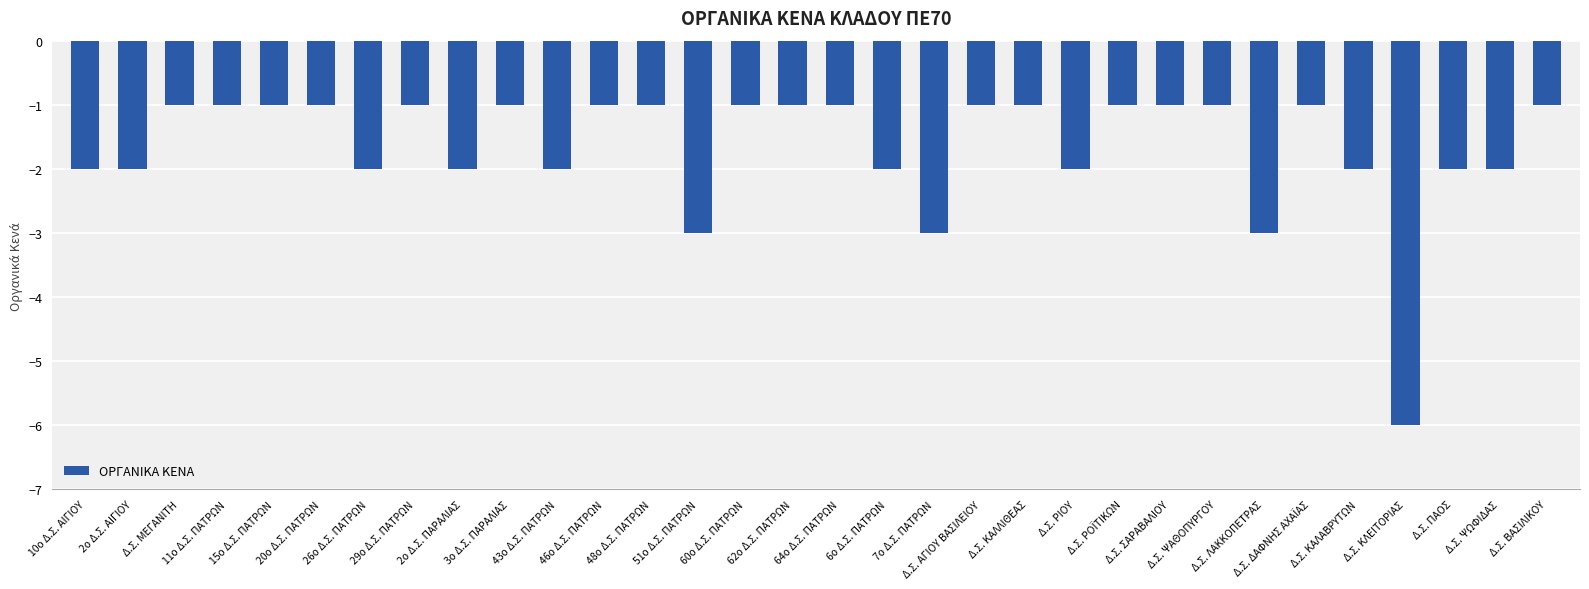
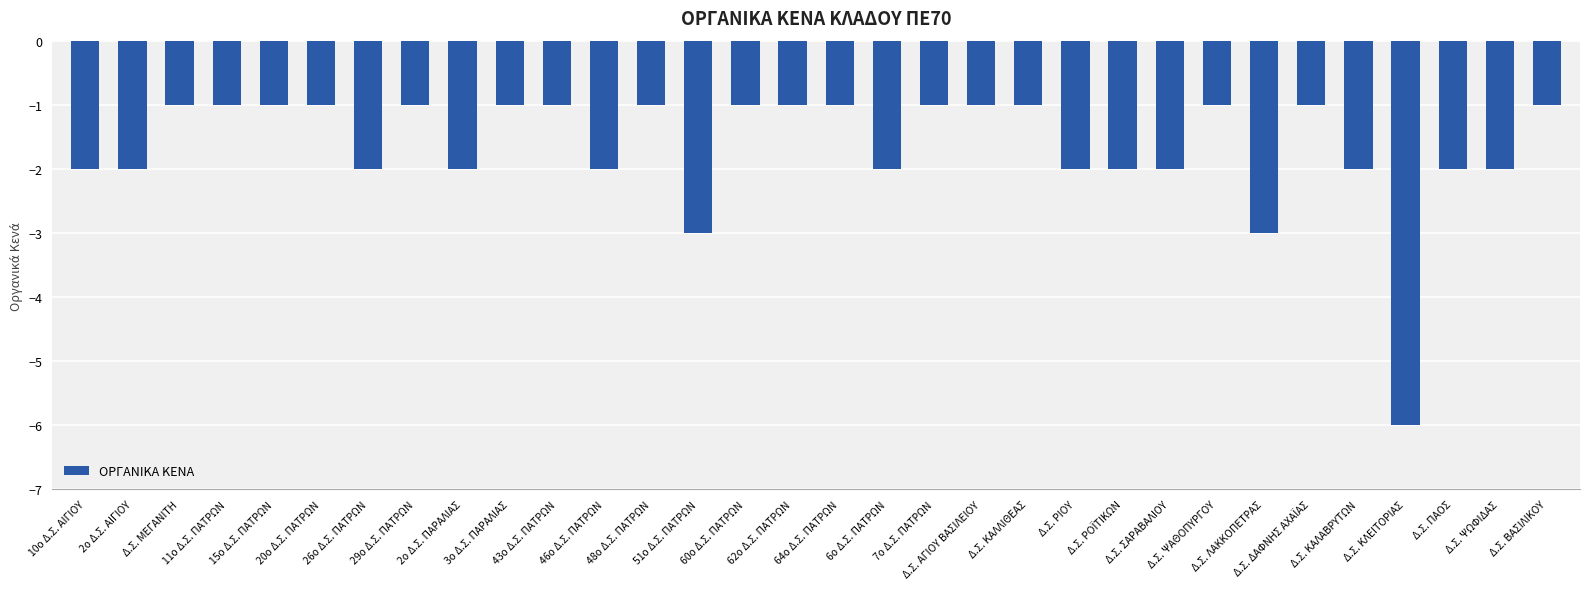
  {
    "10ο Δ.Σ. ΑΙΓΙΟΥ": -2,
    "2ο Δ.Σ. ΑΙΓΙΟΥ": -2,
    "Δ.Σ. ΜΕΓΑΝΙΤΗ": -1,
    "11ο Δ.Σ. ΠΑΤΡΩΝ": -1,
    "15ο Δ.Σ. ΠΑΤΡΩΝ": -1,
    "20ο Δ.Σ. ΠΑΤΡΩΝ": -1,
    "26ο Δ.Σ. ΠΑΤΡΩΝ": -2,
    "29ο Δ.Σ. ΠΑΤΡΩΝ": -1,
    "2ο Δ.Σ. ΠΑΡΑΛΙΑΣ": -2,
    "3ο Δ.Σ. ΠΑΡΑΛΙΑΣ": -1,
-   "43ο Δ.Σ. ΠΑΤΡΩΝ": -2,
-   "46ο Δ.Σ. ΠΑΤΡΩΝ": -1,
+   "43ο Δ.Σ. ΠΑΤΡΩΝ": -1,
+   "46ο Δ.Σ. ΠΑΤΡΩΝ": -2,
    "48ο Δ.Σ. ΠΑΤΡΩΝ": -1,
    "51ο Δ.Σ. ΠΑΤΡΩΝ": -3,
    "60ο Δ.Σ. ΠΑΤΡΩΝ": -1,
    "62ο Δ.Σ. ΠΑΤΡΩΝ": -1,
    "64ο Δ.Σ. ΠΑΤΡΩΝ": -1,
    "6ο Δ.Σ. ΠΑΤΡΩΝ": -2,
-   "7ο Δ.Σ. ΠΑΤΡΩΝ": -3,
+   "7ο Δ.Σ. ΠΑΤΡΩΝ": -1,
    "Δ.Σ. ΑΓΙΟΥ ΒΑΣΙΛΕΙΟΥ": -1,
    "Δ.Σ. ΚΑΛΛΙΘΕΑΣ": -1,
    "Δ.Σ. ΡΙΟΥ": -2,
-   "Δ.Σ. ΡΟΪΤΙΚΩΝ": -1,
-   "Δ.Σ. ΣΑΡΑΒΑΛΙΟΥ": -1,
+   "Δ.Σ. ΡΟΪΤΙΚΩΝ": -2,
+   "Δ.Σ. ΣΑΡΑΒΑΛΙΟΥ": -2,
    "Δ.Σ. ΨΑΘΟΠΥΡΓΟΥ": -1,
    "Δ.Σ. ΛΑΚΚΟΠΕΤΡΑΣ": -3,
    "Δ.Σ. ΔΑΦΝΗΣ ΑΧΑΪΑΣ": -1,
    "Δ.Σ. ΚΑΛΑΒΡΥΤΩΝ": -2,
    "Δ.Σ. ΚΛΕΙΤΟΡΙΑΣ": -6,
    "Δ.Σ. ΠΑΟΣ": -2,
    "Δ.Σ. ΨΩΦΙΔΑΣ": -2,
    "Δ.Σ. ΒΑΣΙΛΙΚΟΥ": -1
  }
